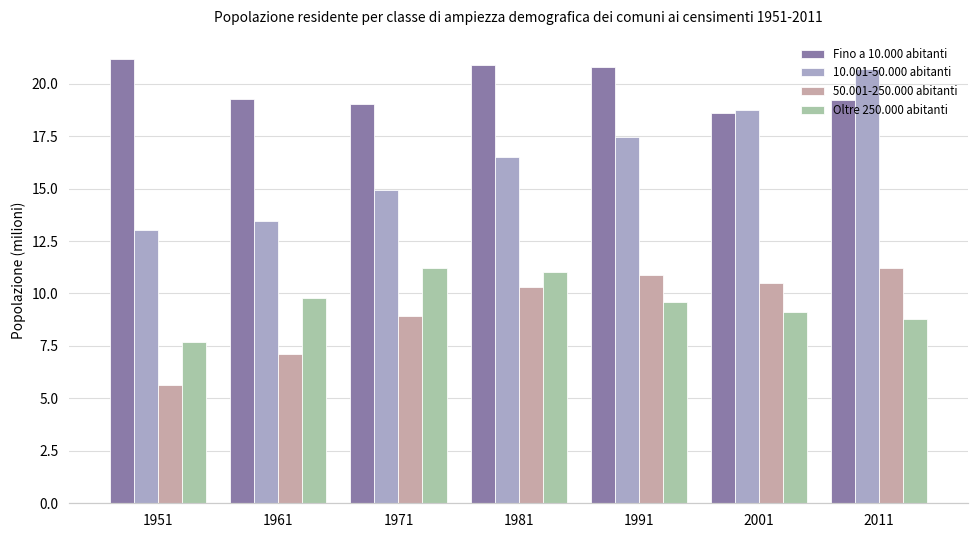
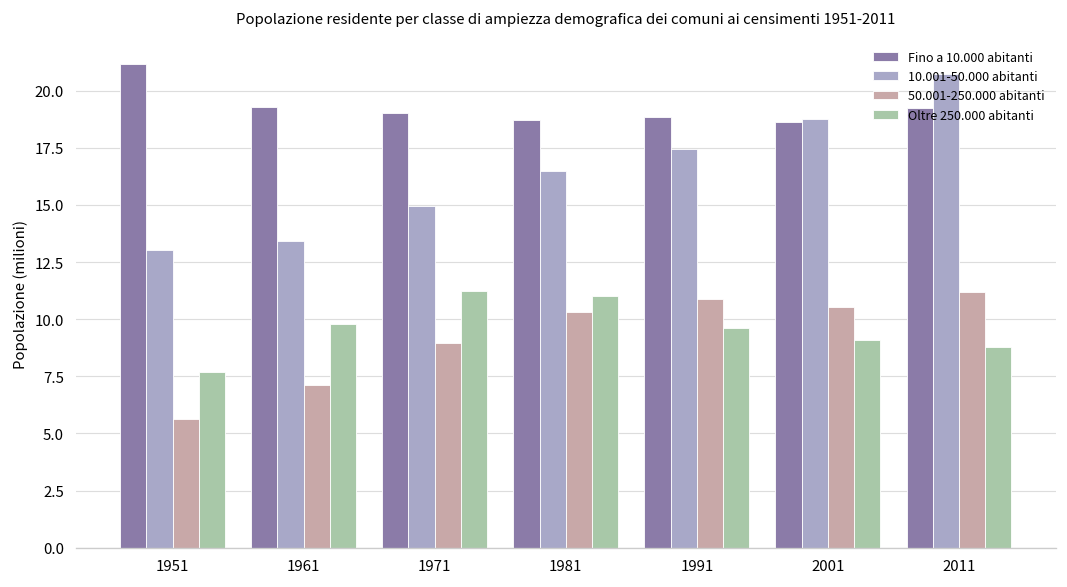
  {
    "Fino a 10.000 abitanti": {
      "1951": 21.2,
      "1961": 19.3,
      "1971": 19.0,
-     "1981": 20.9,
-     "1991": 20.8,
+     "1981": 18.7,
+     "1991": 18.8,
      "2001": 18.6,
      "2011": 19.2
    }
  }
